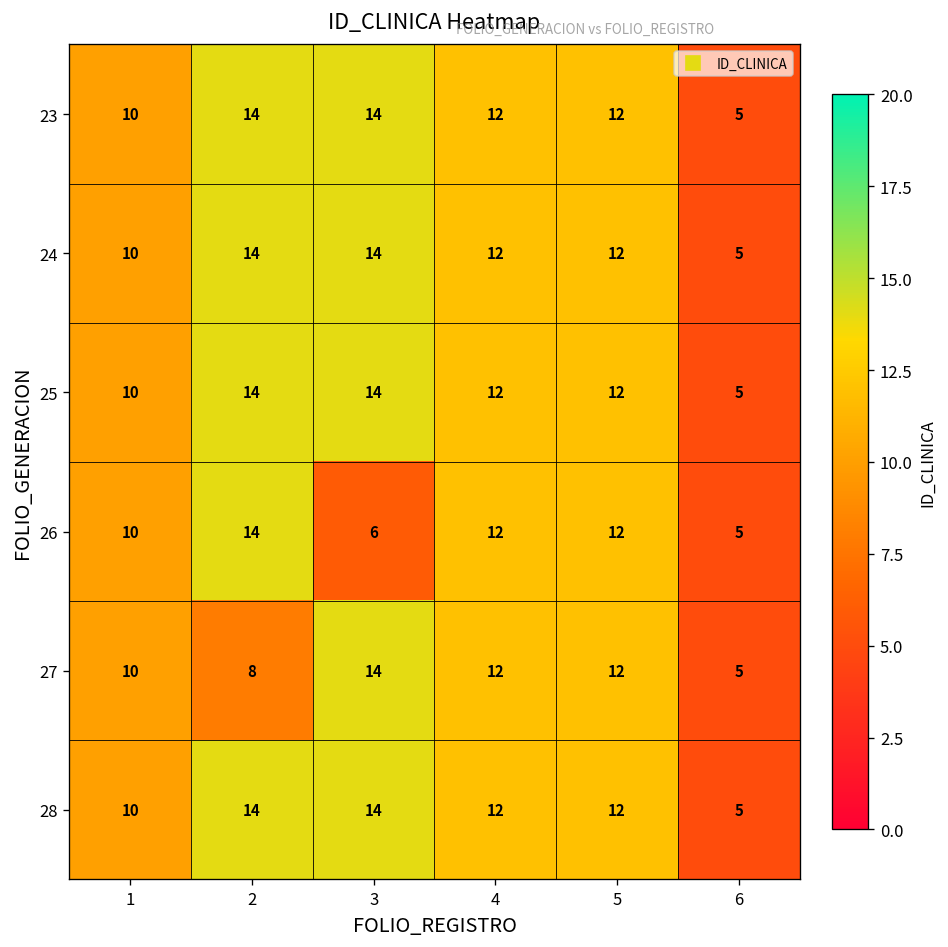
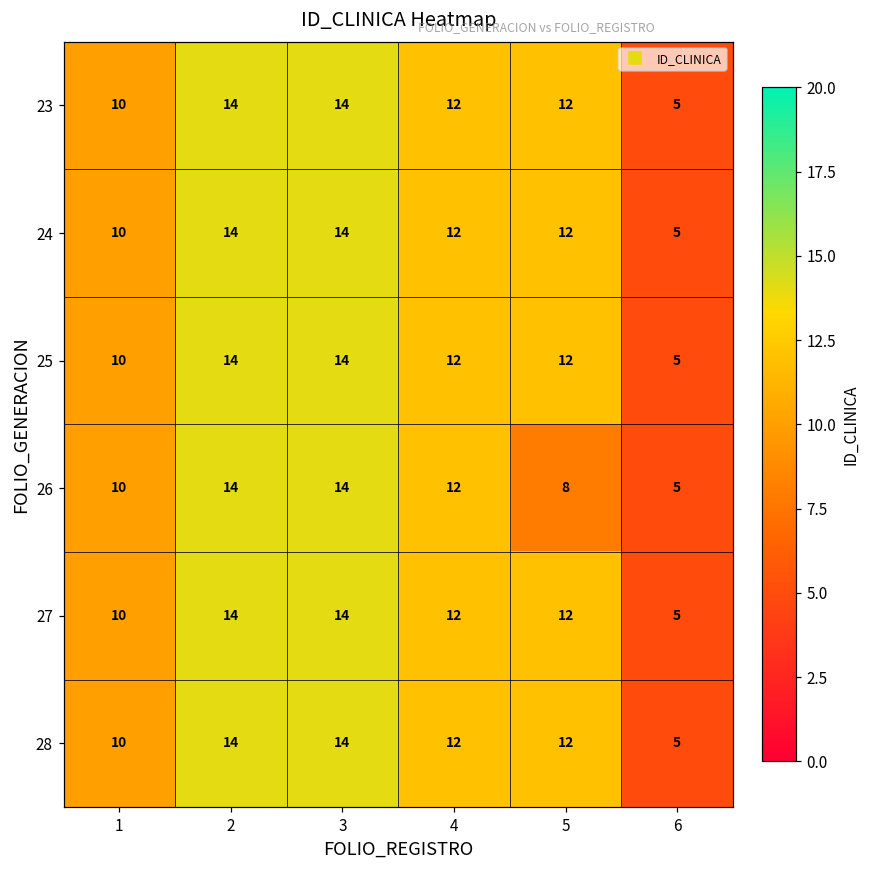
  {
    "23": {
      "1": 10,
      "2": 14,
      "3": 14,
      "4": 12,
      "5": 12,
      "6": 5
    },
    "24": {
      "1": 10,
      "2": 14,
      "3": 14,
      "4": 12,
      "5": 12,
      "6": 5
    },
    "25": {
      "1": 10,
      "2": 14,
      "3": 14,
      "4": 12,
      "5": 12,
      "6": 5
    },
    "26": {
      "1": 10,
      "2": 14,
-     "3": 6,
+     "3": 14,
      "4": 12,
-     "5": 12,
+     "5": 8,
      "6": 5
    },
    "27": {
      "1": 10,
-     "2": 8,
+     "2": 14,
      "3": 14,
      "4": 12,
      "5": 12,
      "6": 5
    },
    "28": {
      "1": 10,
      "2": 14,
      "3": 14,
      "4": 12,
      "5": 12,
      "6": 5
    }
  }
